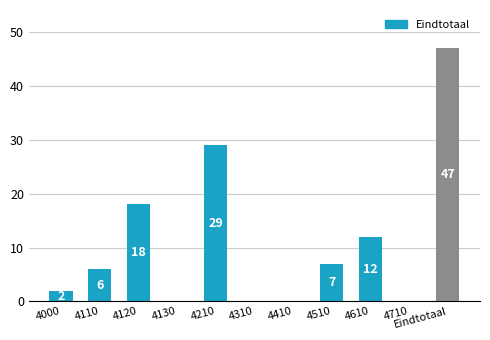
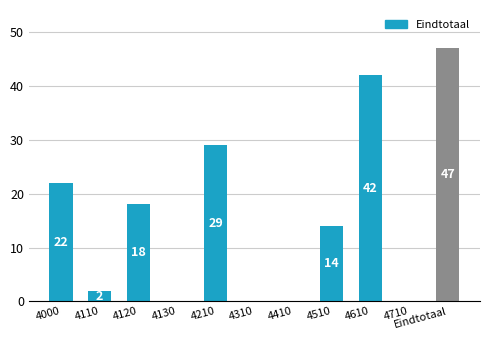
  {
-   "4000": 2,
-   "4110": 6,
+   "4000": 22,
+   "4110": 2,
    "4120": 18,
    "4210": 29,
-   "4510": 7,
-   "4610": 12,
+   "4510": 14,
+   "4610": 42,
    "Eindtotaal": 47
  }
